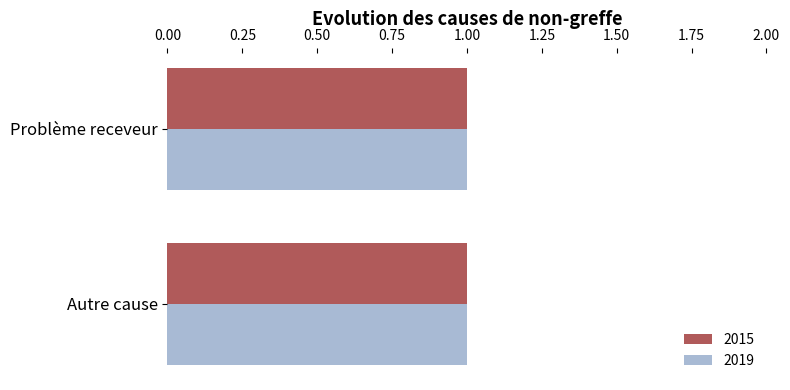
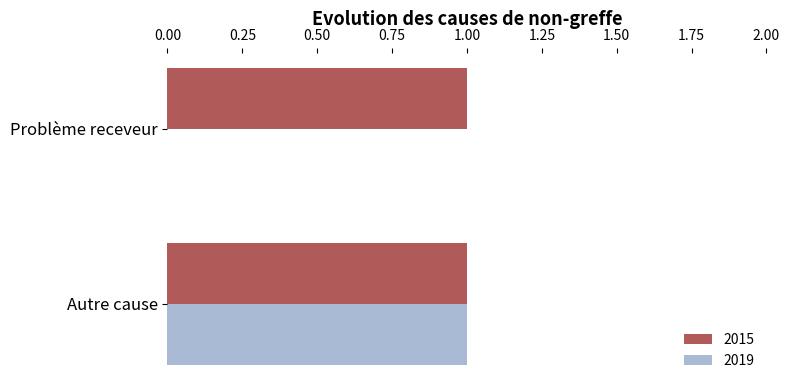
  {
    "2015": {
      "Problème receveur": 1,
      "Autre cause": 1
    },
    "2019": {
-     "Problème receveur": 1,
+     "Problème receveur": 0,
      "Autre cause": 1
    }
  }
